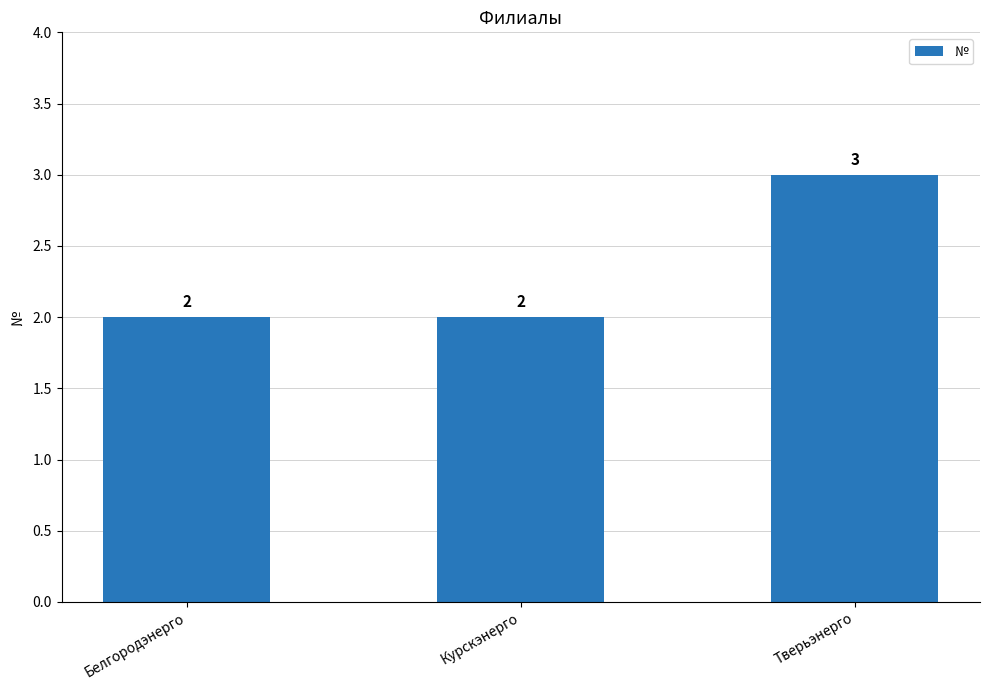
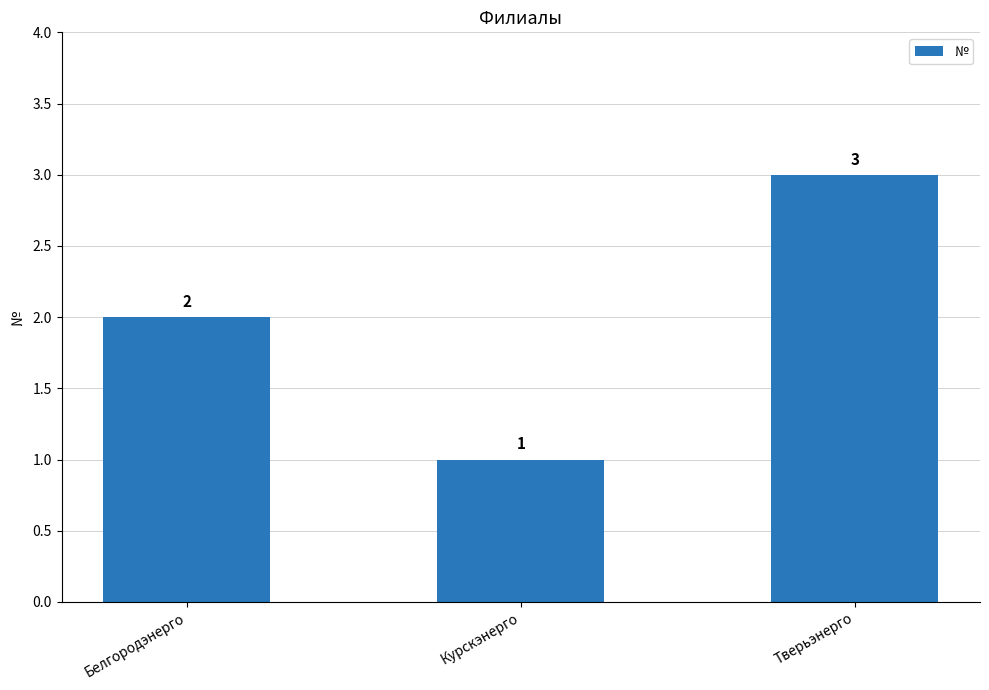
  {
    "Белгородэнерго": 2,
-   "Курскэнерго": 2,
+   "Курскэнерго": 1,
    "Тверьэнерго": 3
  }
